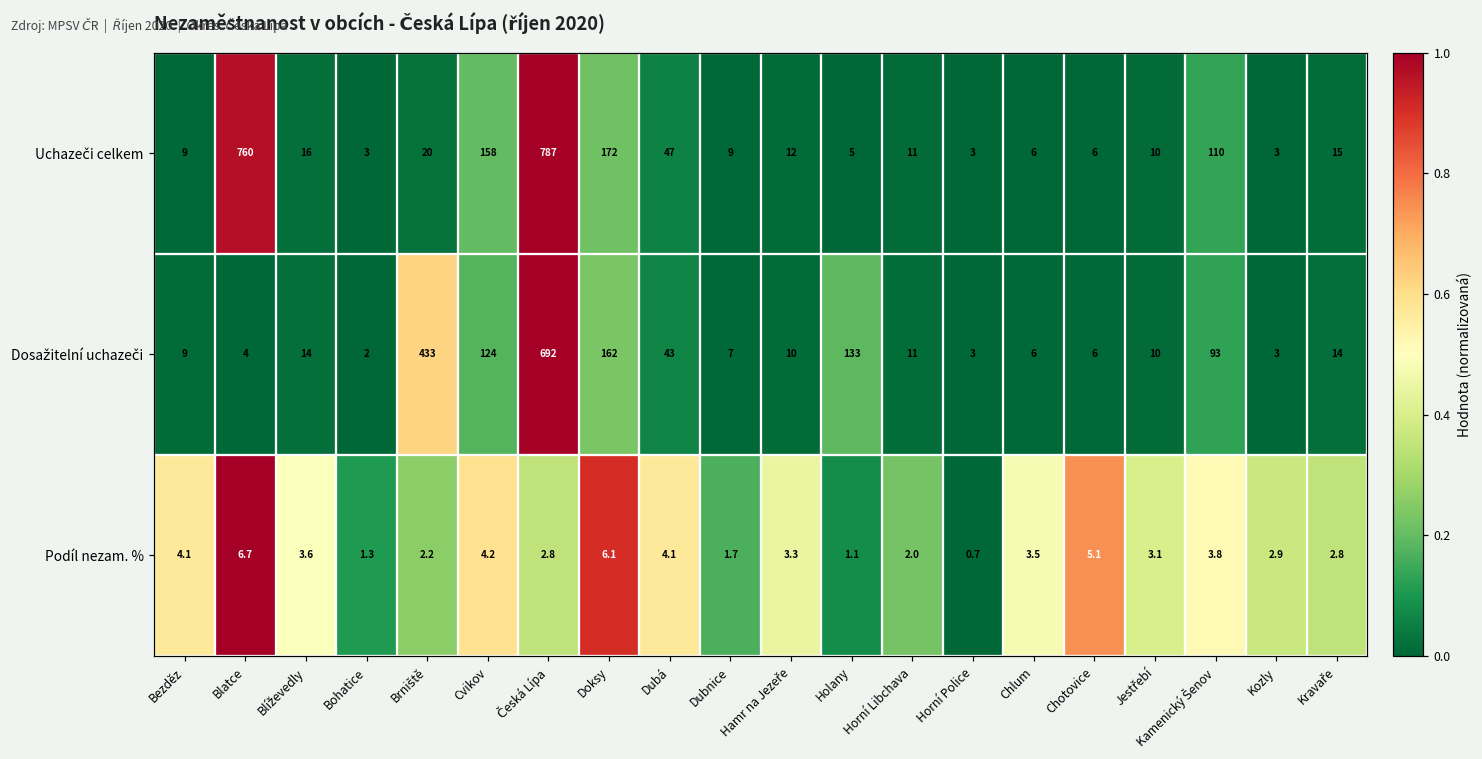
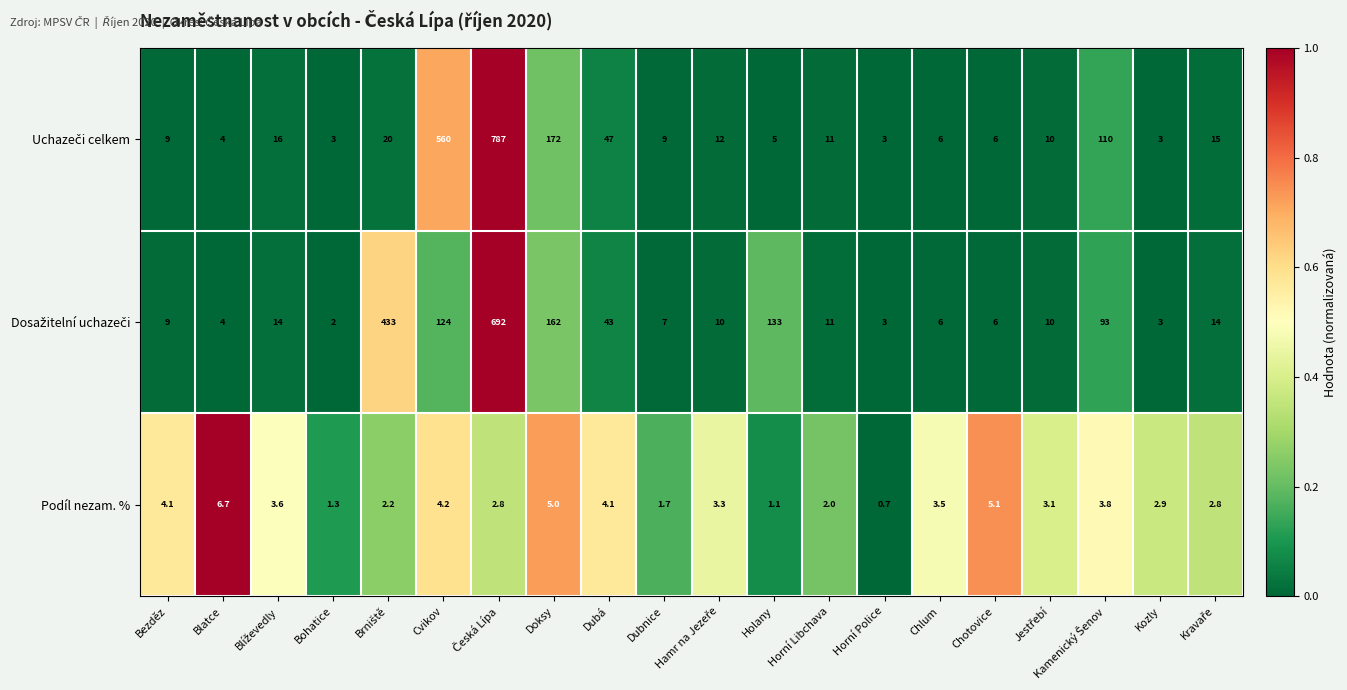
  {
    "Uchazeči celkem": {
      "Bezděz": 9,
-     "Blatce": 760,
+     "Blatce": 4,
      "Blíževedly": 16,
      "Bohatice": 3,
      "Brniště": 20,
-     "Cvikov": 158,
+     "Cvikov": 560,
      "Česká Lípa": 787,
      "Doksy": 172,
      "Dubá": 47,
      "Dubnice": 9,
      "Hamr na Jezeře": 12,
      "Holany": 5,
      "Horní Libchava": 11,
      "Horní Police": 3,
      "Chlum": 6,
      "Chotovice": 6,
      "Jestřebí": 10,
      "Kamenický Šenov": 110,
      "Kozly": 3,
      "Kravaře": 15
    },
    "Dosažitelní uchazeči": {
      "Bezděz": 9,
      "Blatce": 4,
      "Blíževedly": 14,
      "Bohatice": 2,
      "Brniště": 433,
      "Cvikov": 124,
      "Česká Lípa": 692,
      "Doksy": 162,
      "Dubá": 43,
      "Dubnice": 7,
      "Hamr na Jezeře": 10,
      "Holany": 133,
      "Horní Libchava": 11,
      "Horní Police": 3,
      "Chlum": 6,
      "Chotovice": 6,
      "Jestřebí": 10,
      "Kamenický Šenov": 93,
      "Kozly": 3,
      "Kravaře": 14
    },
    "Podíl nezam. %": {
      "Bezděz": 4.1,
      "Blatce": 6.7,
      "Blíževedly": 3.6,
      "Bohatice": 1.3,
      "Brniště": 2.2,
      "Cvikov": 4.2,
      "Česká Lípa": 2.8,
-     "Doksy": 6.1,
+     "Doksy": 5.0,
      "Dubá": 4.1,
      "Dubnice": 1.7,
      "Hamr na Jezeře": 3.3,
      "Holany": 1.1,
      "Horní Libchava": 2.0,
      "Horní Police": 0.7,
      "Chlum": 3.5,
      "Chotovice": 5.1,
      "Jestřebí": 3.1,
      "Kamenický Šenov": 3.8,
      "Kozly": 2.9,
      "Kravaře": 2.8
    }
  }
